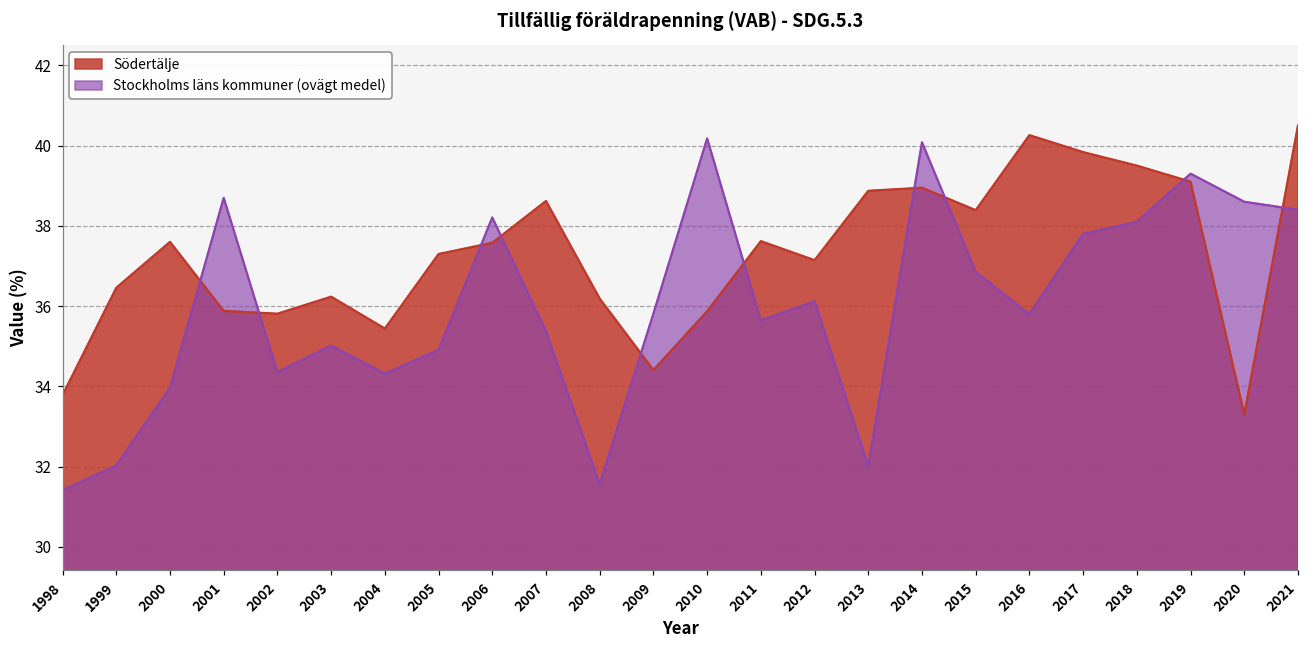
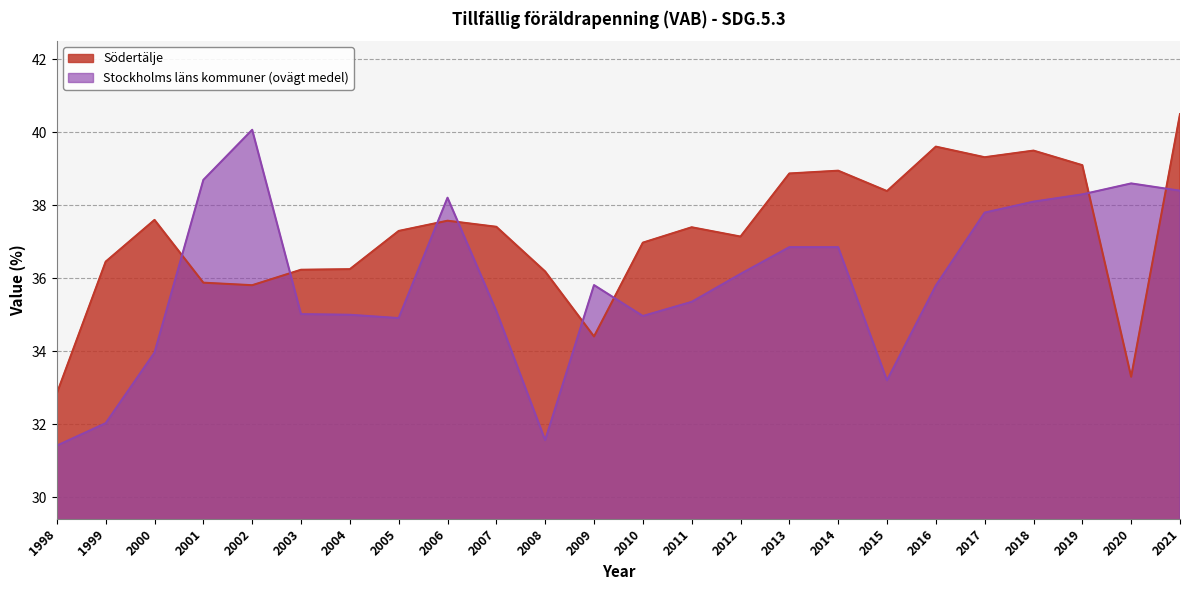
  {
    "Södertälje": {
-     "1998": 33.8,
+     "1998": 32.8,
      "1999": 36.5,
      "2000": 37.6,
      "2001": 35.9,
      "2002": 35.8,
      "2003": 36.2,
-     "2004": 35.4,
+     "2004": 36.2,
      "2005": 37.3,
      "2006": 37.6,
-     "2007": 38.6,
+     "2007": 37.4,
      "2008": 36.2,
      "2009": 34.4,
-     "2010": 35.9,
-     "2011": 37.6,
+     "2010": 37.0,
+     "2011": 37.4,
      "2012": 37.1,
      "2013": 38.9,
      "2014": 38.9,
      "2015": 38.4,
-     "2016": 40.3,
-     "2017": 39.8,
+     "2016": 39.6,
+     "2017": 39.3,
      "2018": 39.5,
      "2019": 39.1,
      "2020": 33.3,
      "2021": 40.5
    },
    "Stockholms läns kommuner (ovägt medel)": {
      "1998": 31.4,
      "1999": 32.0,
      "2000": 34.0,
      "2001": 38.7,
-     "2002": 34.4,
+     "2002": 40.1,
      "2003": 35.0,
-     "2004": 34.3,
+     "2004": 35.0,
      "2005": 34.9,
      "2006": 38.2,
-     "2007": 35.4,
+     "2007": 35.1,
      "2008": 31.6,
      "2009": 35.8,
-     "2010": 40.2,
-     "2011": 35.6,
+     "2010": 35.0,
+     "2011": 35.4,
      "2012": 36.1,
-     "2013": 32.0,
-     "2014": 40.1,
-     "2015": 36.9,
+     "2013": 36.9,
+     "2014": 36.9,
+     "2015": 33.2,
      "2016": 35.8,
      "2017": 37.8,
      "2018": 38.1,
-     "2019": 39.3,
+     "2019": 38.3,
      "2020": 38.6,
      "2021": 38.4
    }
  }
